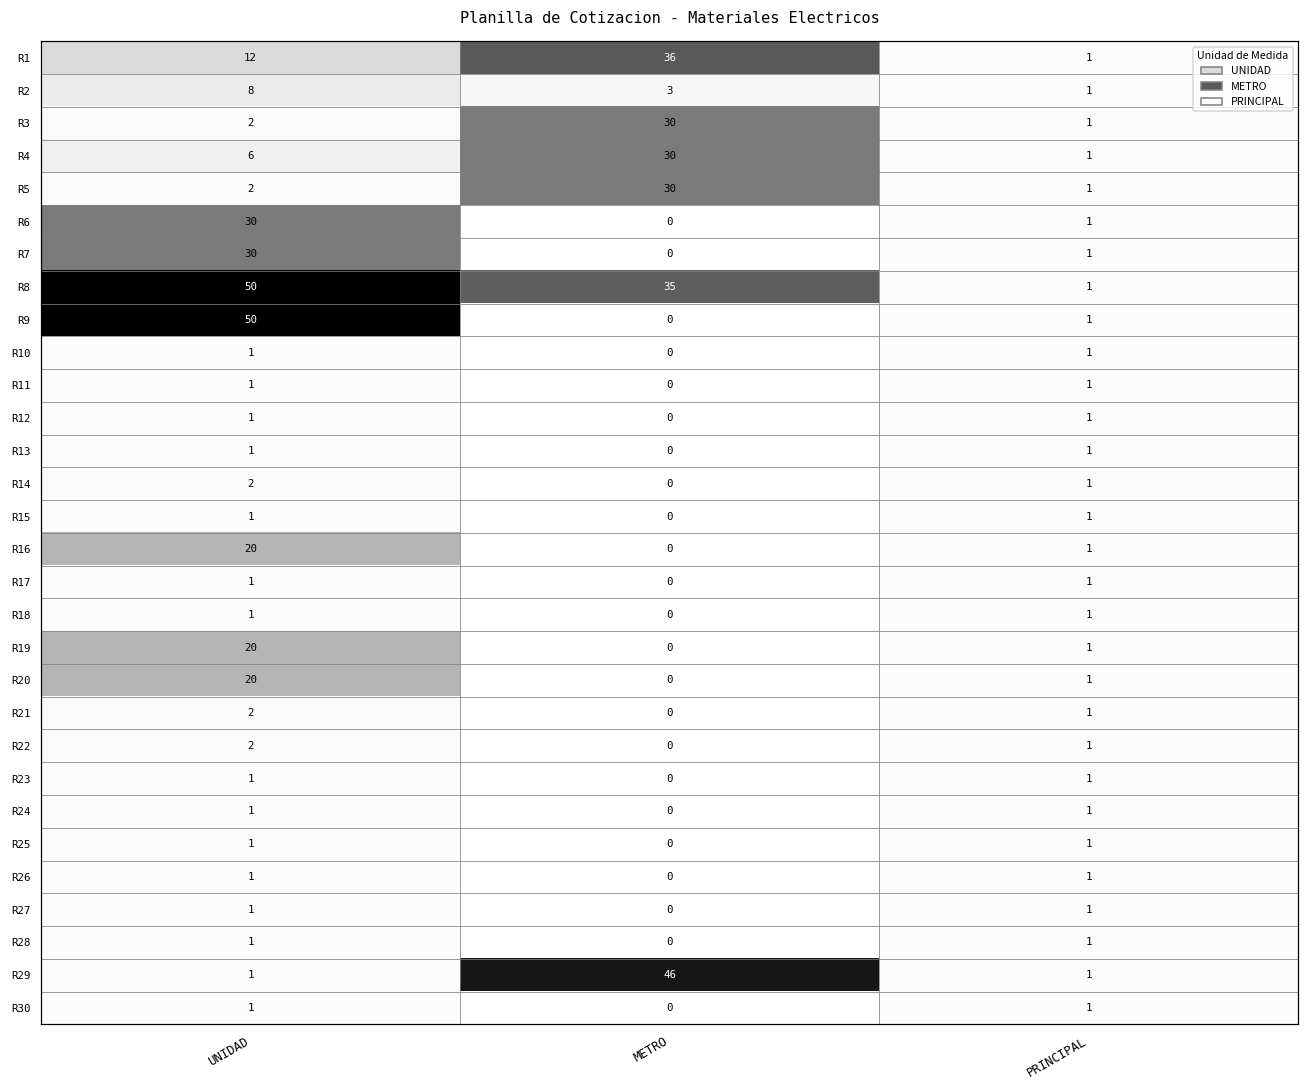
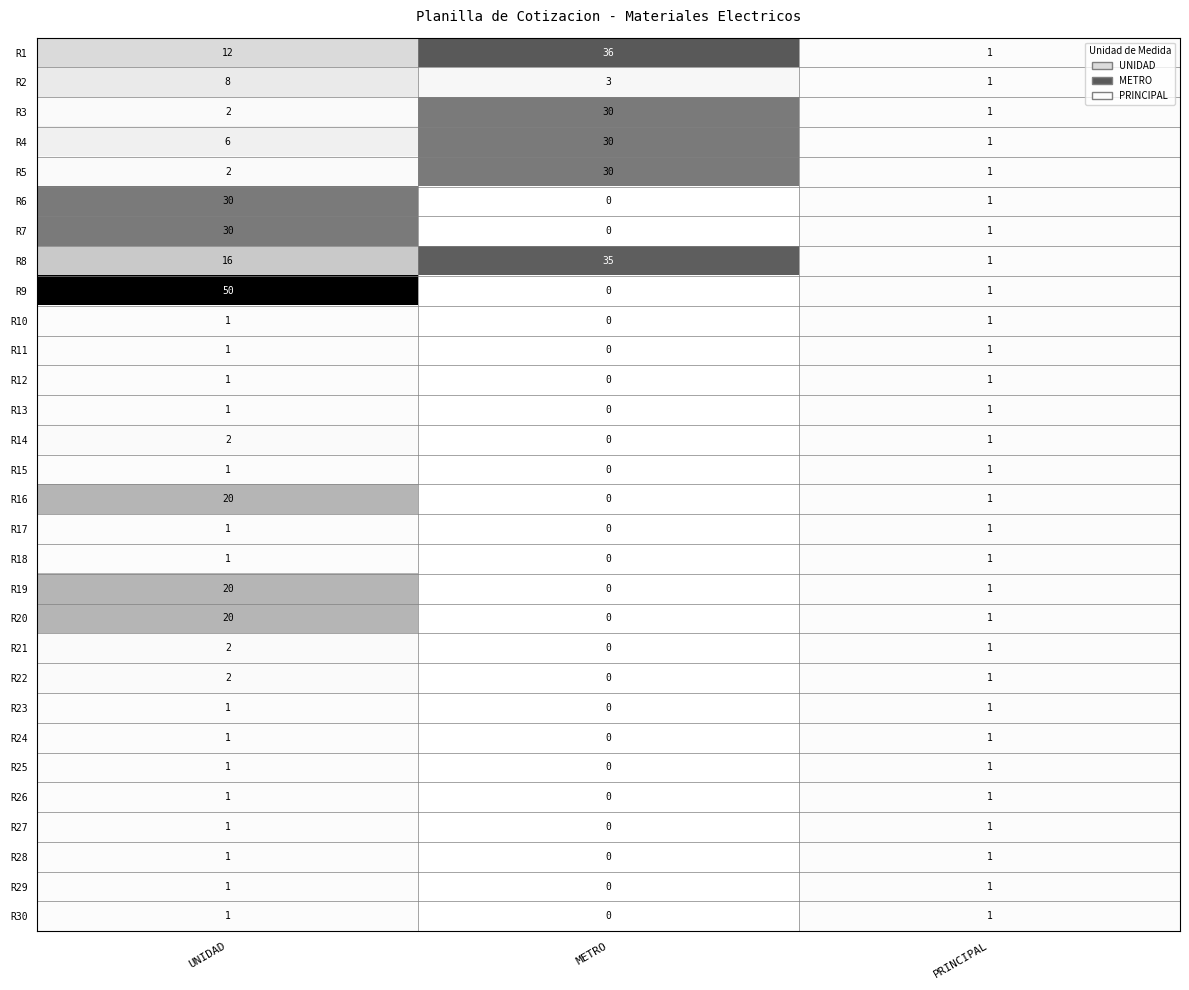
  {
    "R1": {
      "UNIDAD": 12,
      "METRO": 36,
      "PRINCIPAL": 1
    },
    "R2": {
      "UNIDAD": 8,
      "METRO": 3,
      "PRINCIPAL": 1
    },
    "R3": {
      "UNIDAD": 2,
      "METRO": 30,
      "PRINCIPAL": 1
    },
    "R4": {
      "UNIDAD": 6,
      "METRO": 30,
      "PRINCIPAL": 1
    },
    "R5": {
      "UNIDAD": 2,
      "METRO": 30,
      "PRINCIPAL": 1
    },
    "R6": {
      "UNIDAD": 30,
      "METRO": 0,
      "PRINCIPAL": 1
    },
    "R7": {
      "UNIDAD": 30,
      "METRO": 0,
      "PRINCIPAL": 1
    },
    "R8": {
-     "UNIDAD": 50,
+     "UNIDAD": 16,
      "METRO": 35,
      "PRINCIPAL": 1
    },
    "R9": {
      "UNIDAD": 50,
      "METRO": 0,
      "PRINCIPAL": 1
    },
    "R10": {
      "UNIDAD": 1,
      "METRO": 0,
      "PRINCIPAL": 1
    },
    "R11": {
      "UNIDAD": 1,
      "METRO": 0,
      "PRINCIPAL": 1
    },
    "R12": {
      "UNIDAD": 1,
      "METRO": 0,
      "PRINCIPAL": 1
    },
    "R13": {
      "UNIDAD": 1,
      "METRO": 0,
      "PRINCIPAL": 1
    },
    "R14": {
      "UNIDAD": 2,
      "METRO": 0,
      "PRINCIPAL": 1
    },
    "R15": {
      "UNIDAD": 1,
      "METRO": 0,
      "PRINCIPAL": 1
    },
    "R16": {
      "UNIDAD": 20,
      "METRO": 0,
      "PRINCIPAL": 1
    },
    "R17": {
      "UNIDAD": 1,
      "METRO": 0,
      "PRINCIPAL": 1
    },
    "R18": {
      "UNIDAD": 1,
      "METRO": 0,
      "PRINCIPAL": 1
    },
    "R19": {
      "UNIDAD": 20,
      "METRO": 0,
      "PRINCIPAL": 1
    },
    "R20": {
      "UNIDAD": 20,
      "METRO": 0,
      "PRINCIPAL": 1
    },
    "R21": {
      "UNIDAD": 2,
      "METRO": 0,
      "PRINCIPAL": 1
    },
    "R22": {
      "UNIDAD": 2,
      "METRO": 0,
      "PRINCIPAL": 1
    },
    "R23": {
      "UNIDAD": 1,
      "METRO": 0,
      "PRINCIPAL": 1
    },
    "R24": {
      "UNIDAD": 1,
      "METRO": 0,
      "PRINCIPAL": 1
    },
    "R25": {
      "UNIDAD": 1,
      "METRO": 0,
      "PRINCIPAL": 1
    },
    "R26": {
      "UNIDAD": 1,
      "METRO": 0,
      "PRINCIPAL": 1
    },
    "R27": {
      "UNIDAD": 1,
      "METRO": 0,
      "PRINCIPAL": 1
    },
    "R28": {
      "UNIDAD": 1,
      "METRO": 0,
      "PRINCIPAL": 1
    },
    "R29": {
      "UNIDAD": 1,
-     "METRO": 46,
+     "METRO": 0,
      "PRINCIPAL": 1
    },
    "R30": {
      "UNIDAD": 1,
      "METRO": 0,
      "PRINCIPAL": 1
    }
  }
